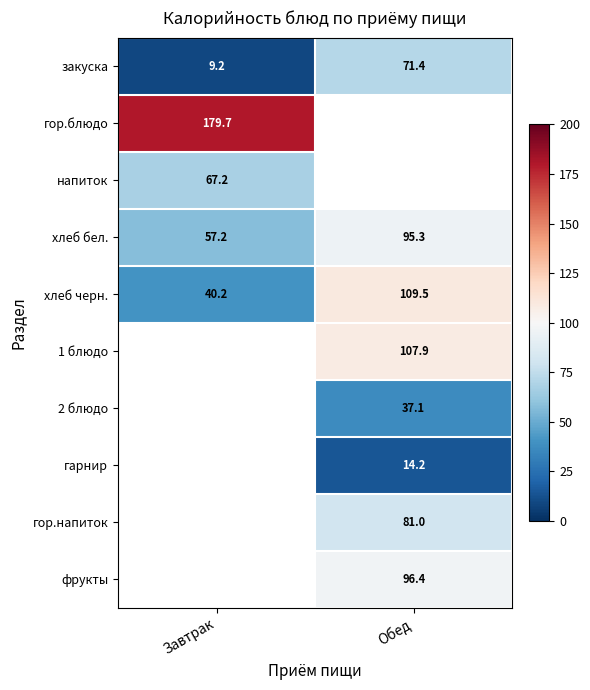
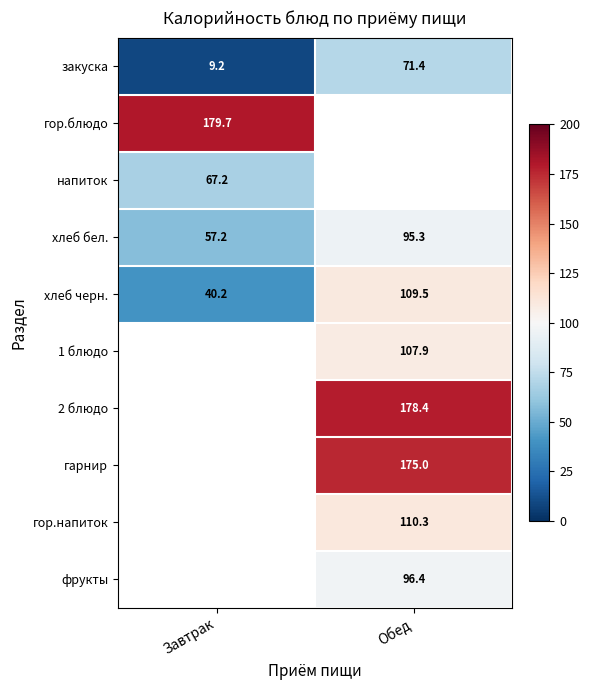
  {
    "закуска": {
      "Завтрак": 9.2,
      "Обед": 71.4
    },
    "гор.блюдо": {
      "Завтрак": 179.7
    },
    "напиток": {
      "Завтрак": 67.2
    },
    "хлеб бел.": {
      "Завтрак": 57.2,
      "Обед": 95.3
    },
    "хлеб черн.": {
      "Завтрак": 40.2,
      "Обед": 109.5
    },
    "1 блюдо": {
      "Обед": 107.9
    },
    "2 блюдо": {
-     "Обед": 37.1
+     "Обед": 178.4
    },
    "гарнир": {
-     "Обед": 14.2
+     "Обед": 175.0
    },
    "гор.напиток": {
-     "Обед": 81.0
+     "Обед": 110.3
    },
    "фрукты": {
      "Обед": 96.4
    }
  }
